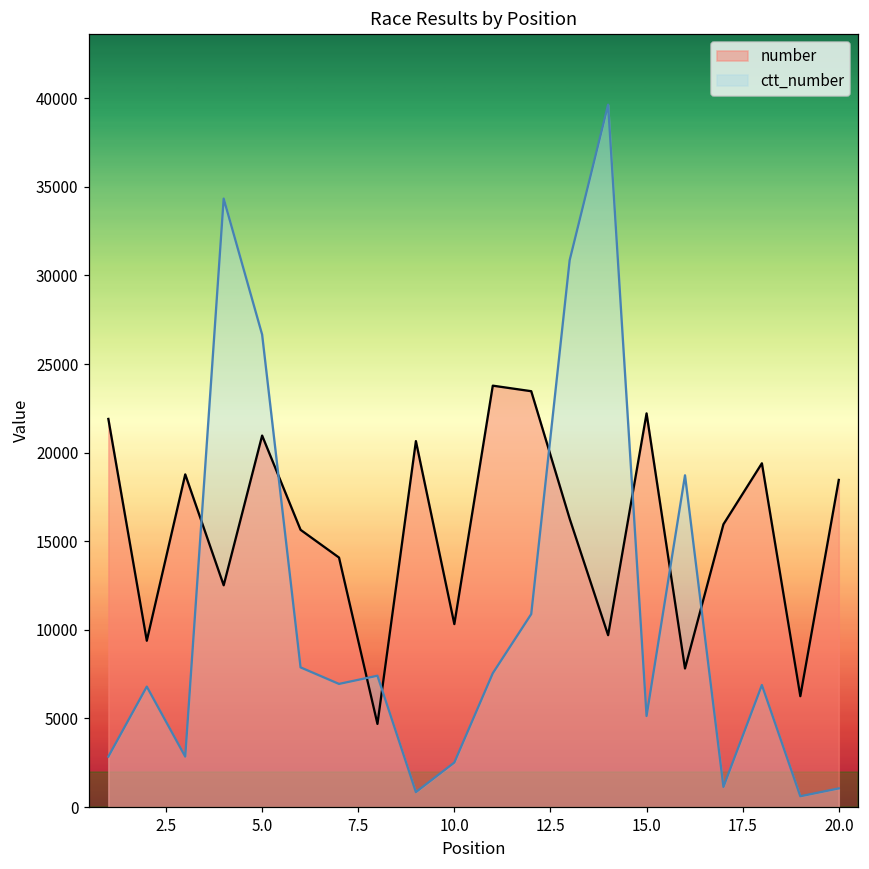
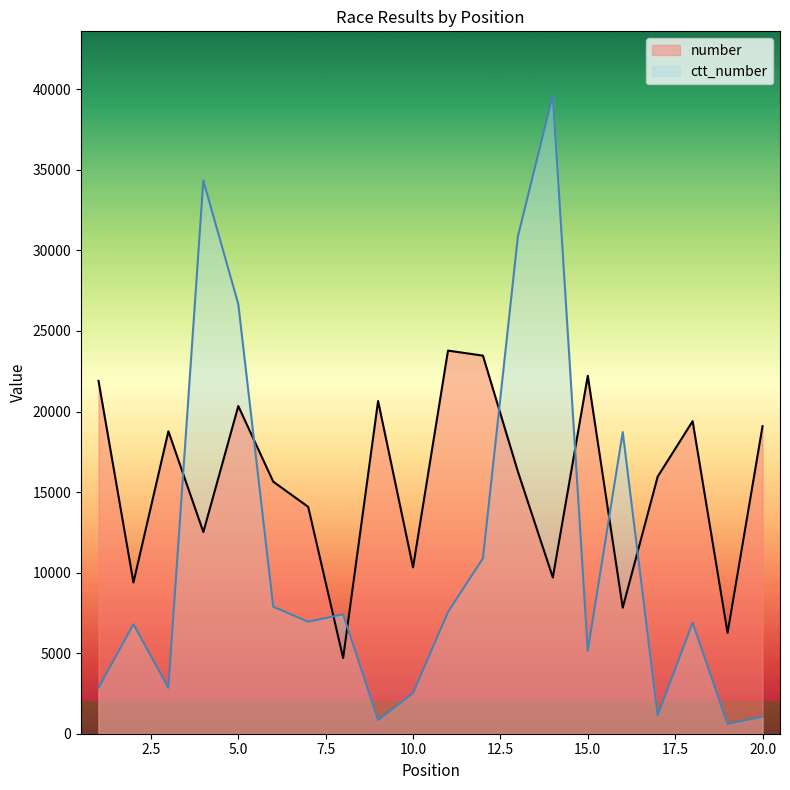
  {
    "number": {
-     "5.0": 21000,
+     "5.0": 20300,
      "10.0": 10300,
      "15.0": 22200,
-     "20.0": 18500
+     "20.0": 19100
    },
    "ctt_number": {
      "5.0": 26700,
      "10.0": 2500,
      "15.0": 5100,
      "20.0": 1100
    }
  }
